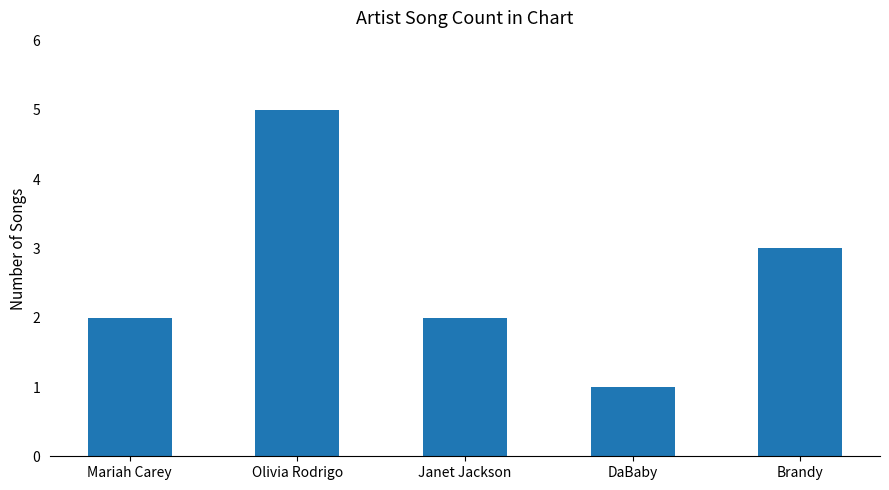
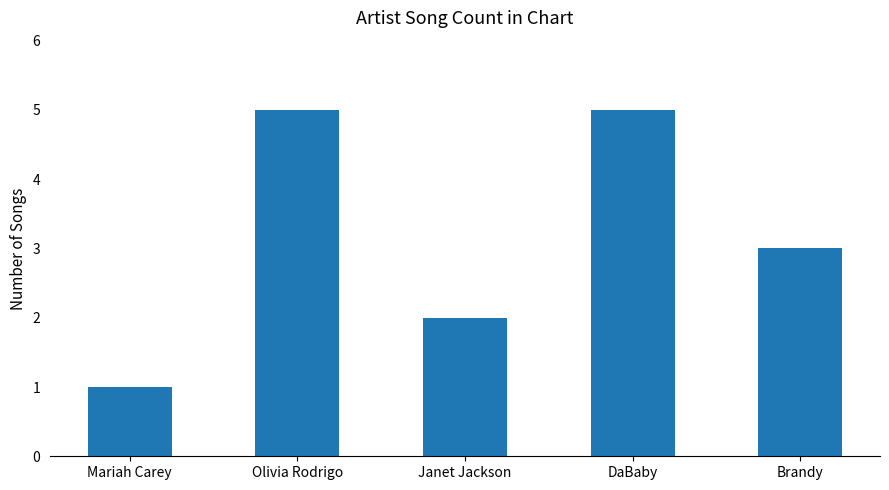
  {
-   "Mariah Carey": 2,
+   "Mariah Carey": 1,
    "Olivia Rodrigo": 5,
    "Janet Jackson": 2,
-   "DaBaby": 1,
+   "DaBaby": 5,
    "Brandy": 3
  }
